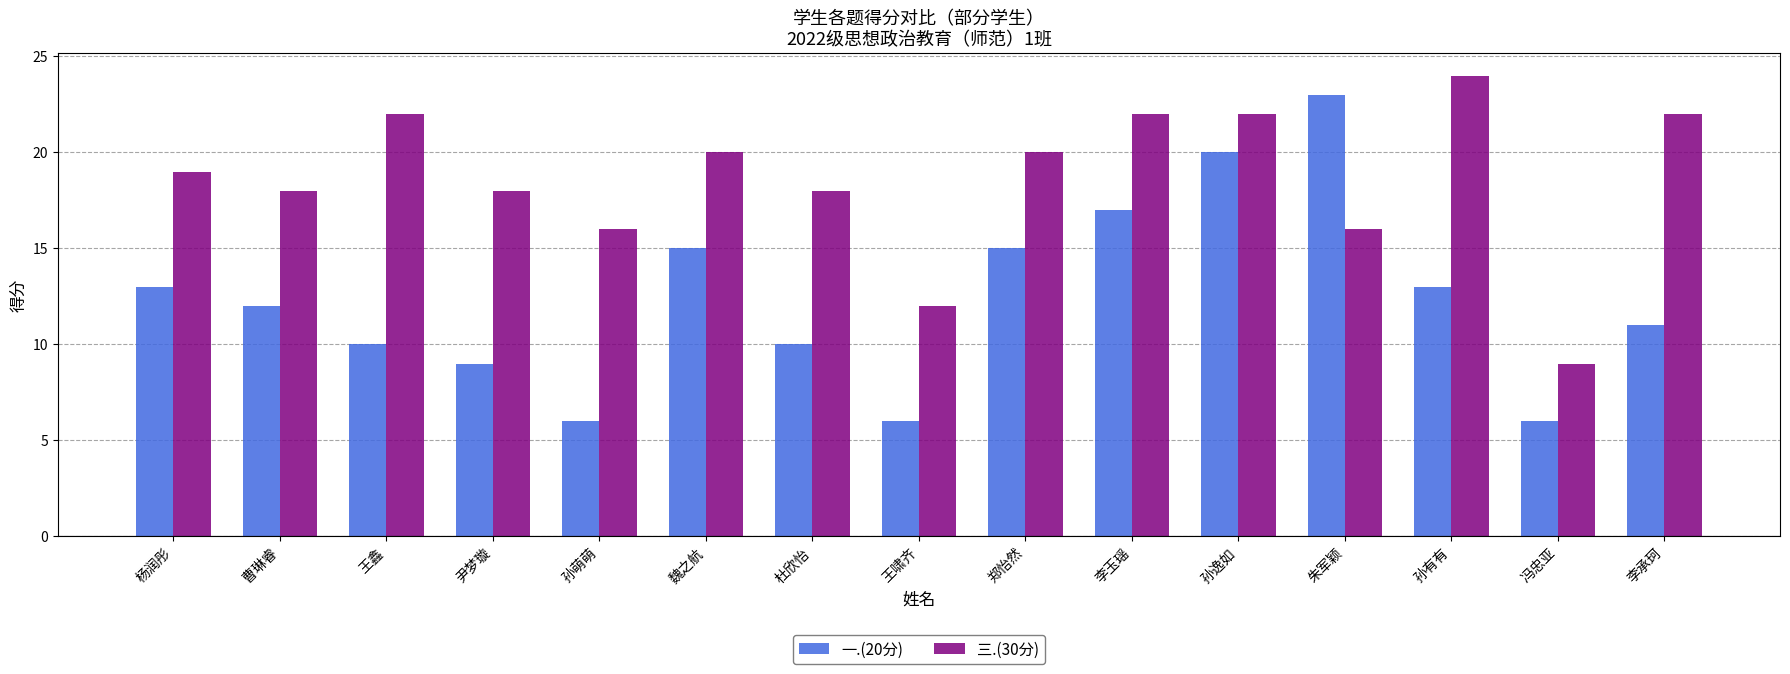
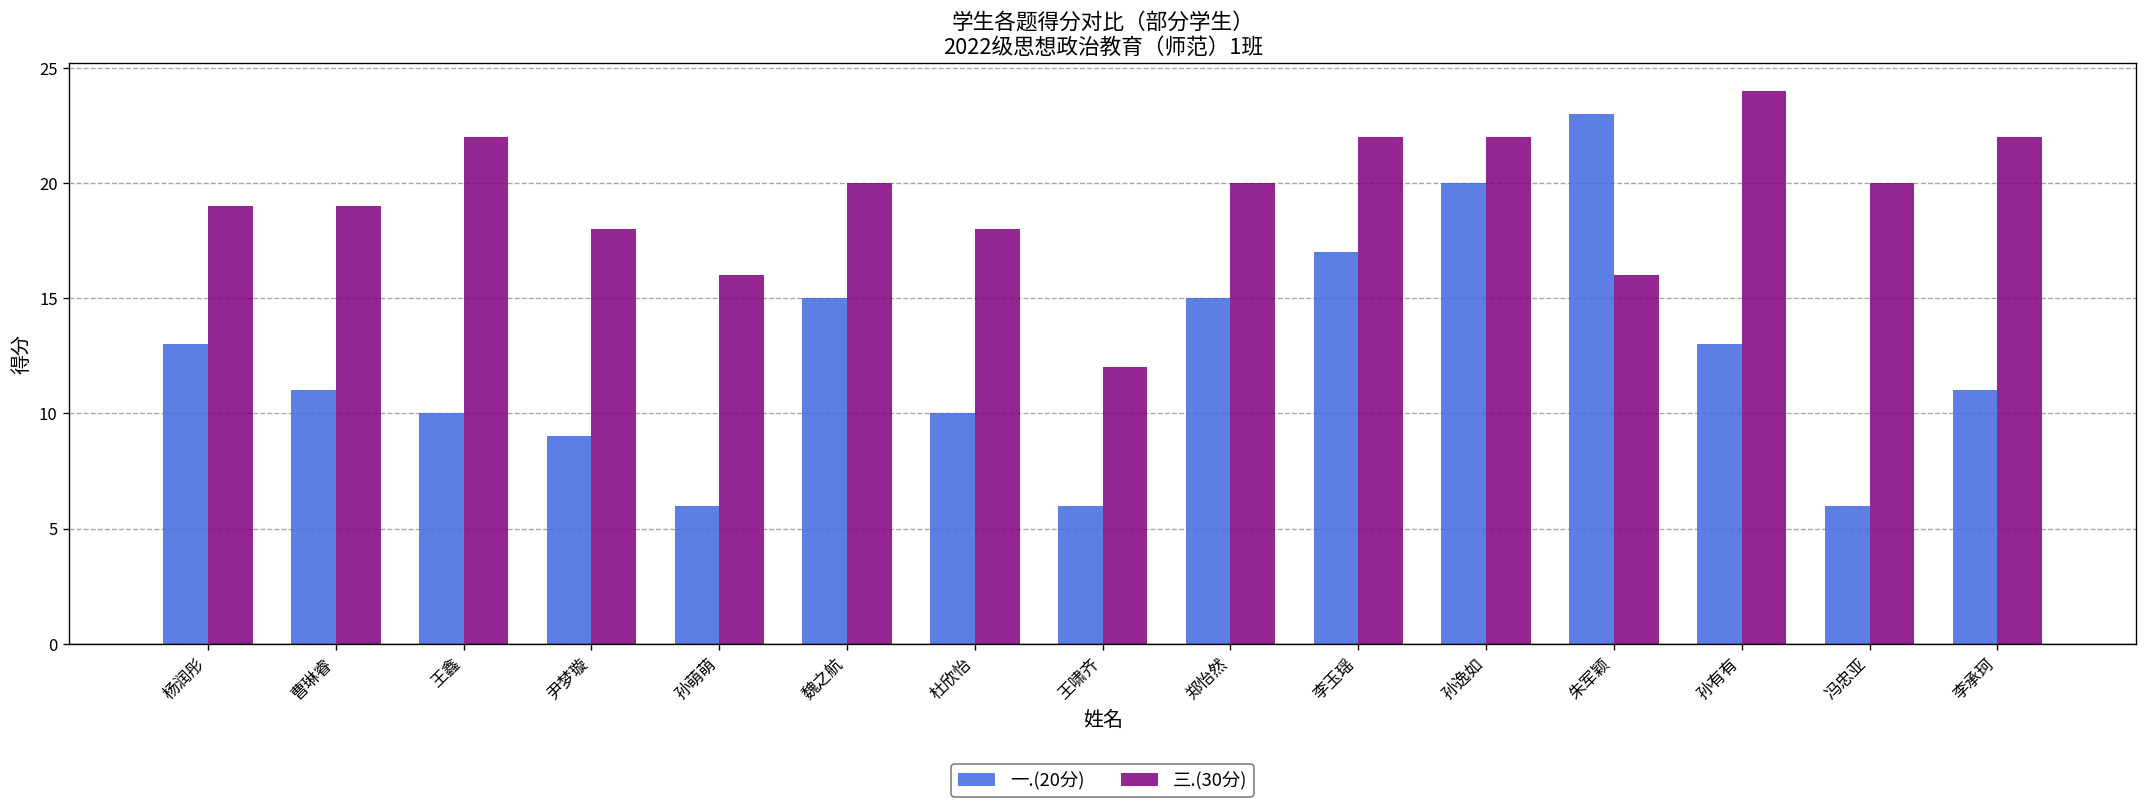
  {
    "一.(20分)": {
      "杨润彤": 13,
-     "曹琳睿": 12,
+     "曹琳睿": 11,
      "王鑫": 10,
      "尹梦璇": 9,
      "孙萌萌": 6,
      "魏之航": 15,
      "杜欣怡": 10,
      "王啸齐": 6,
      "郑怡然": 15,
      "李玉瑶": 17,
      "孙逸如": 20,
      "朱军颖": 23,
      "孙有有": 13,
      "冯忠亚": 6,
      "李承珂": 11
    },
    "三.(30分)": {
      "杨润彤": 19,
-     "曹琳睿": 18,
+     "曹琳睿": 19,
      "王鑫": 22,
      "尹梦璇": 18,
      "孙萌萌": 16,
      "魏之航": 20,
      "杜欣怡": 18,
      "王啸齐": 12,
      "郑怡然": 20,
      "李玉瑶": 22,
      "孙逸如": 22,
      "朱军颖": 16,
      "孙有有": 24,
-     "冯忠亚": 9,
+     "冯忠亚": 20,
      "李承珂": 22
    }
  }
